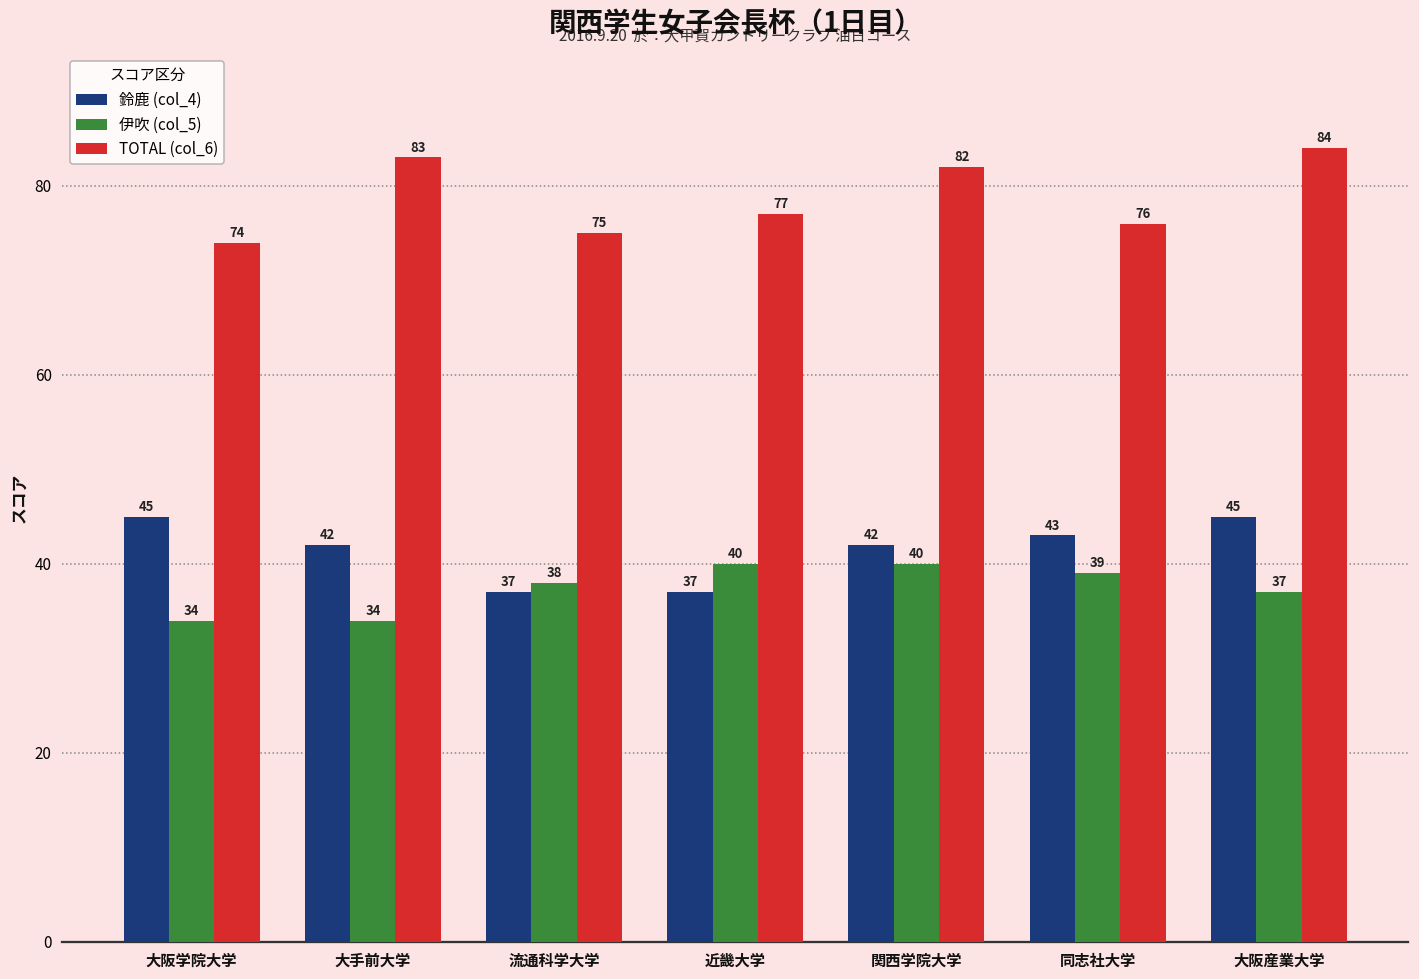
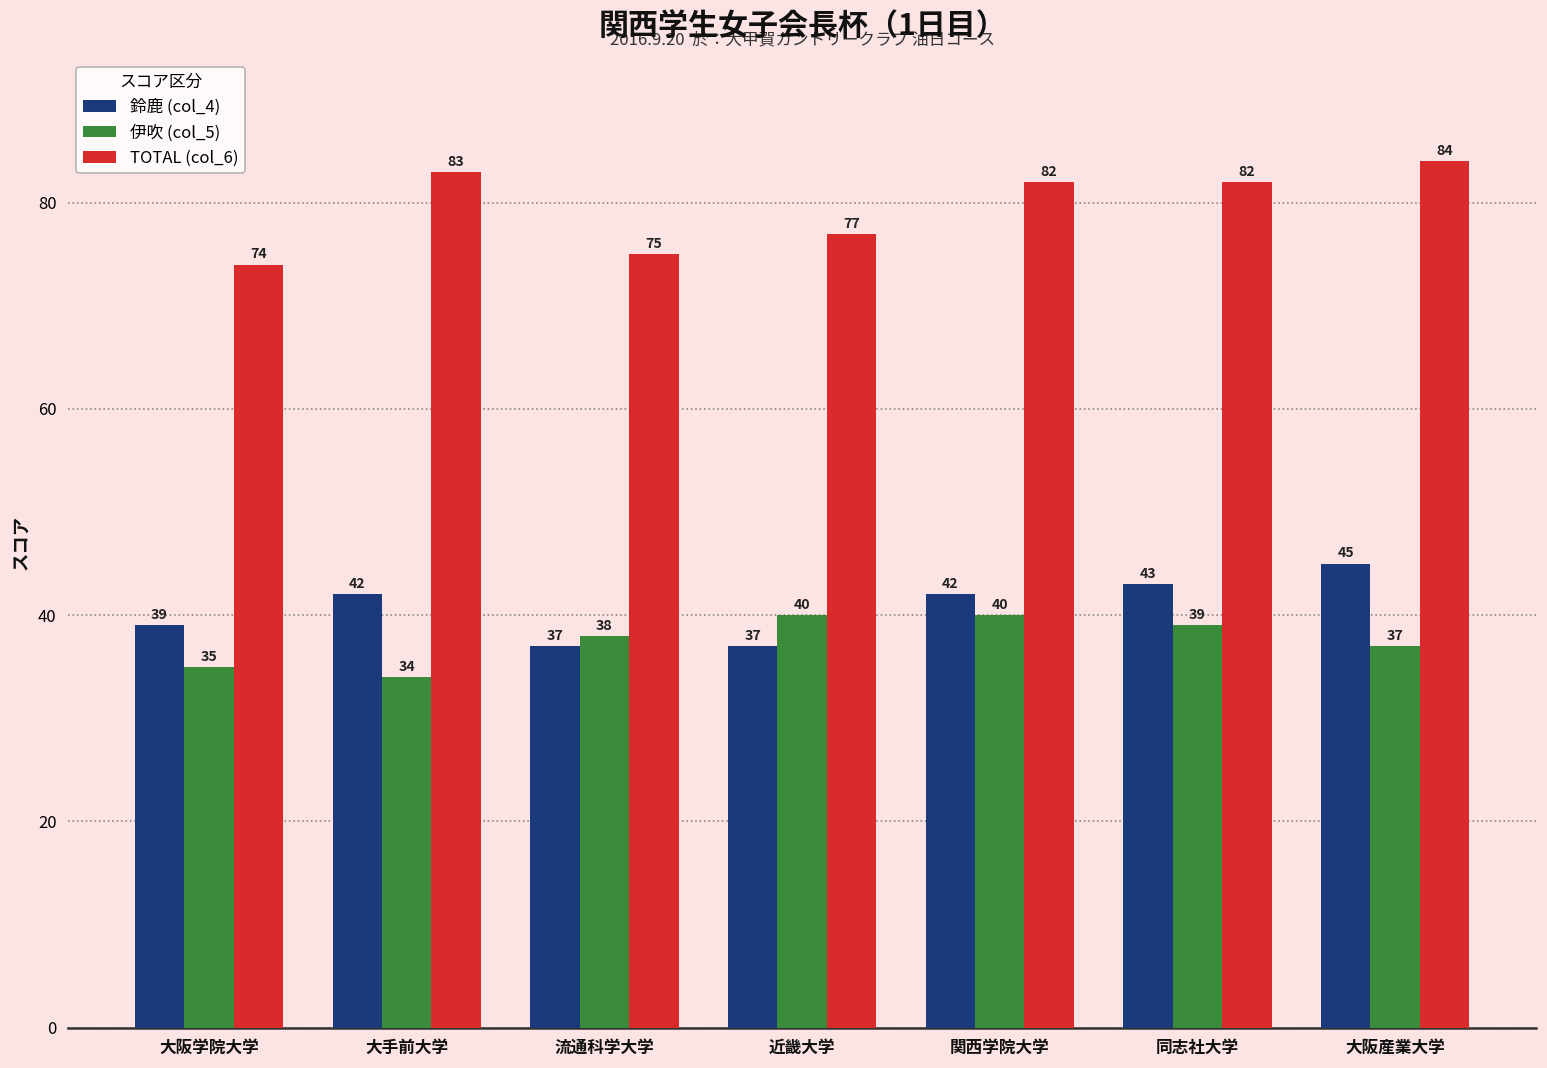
  {
    "鈴鹿 (col_4)": {
-     "大阪学院大学": 45,
+     "大阪学院大学": 39,
      "大手前大学": 42,
      "流通科学大学": 37,
      "近畿大学": 37,
      "関西学院大学": 42,
      "同志社大学": 43,
      "大阪産業大学": 45
    },
    "伊吹 (col_5)": {
-     "大阪学院大学": 34,
+     "大阪学院大学": 35,
      "大手前大学": 34,
      "流通科学大学": 38,
      "近畿大学": 40,
      "関西学院大学": 40,
      "同志社大学": 39,
      "大阪産業大学": 37
    },
    "TOTAL (col_6)": {
      "大阪学院大学": 74,
      "大手前大学": 83,
      "流通科学大学": 75,
      "近畿大学": 77,
      "関西学院大学": 82,
-     "同志社大学": 76,
+     "同志社大学": 82,
      "大阪産業大学": 84
    }
  }
